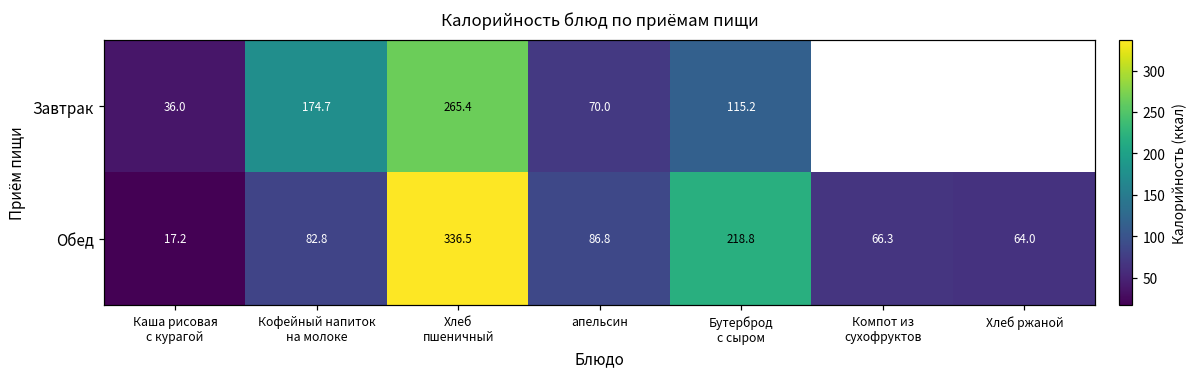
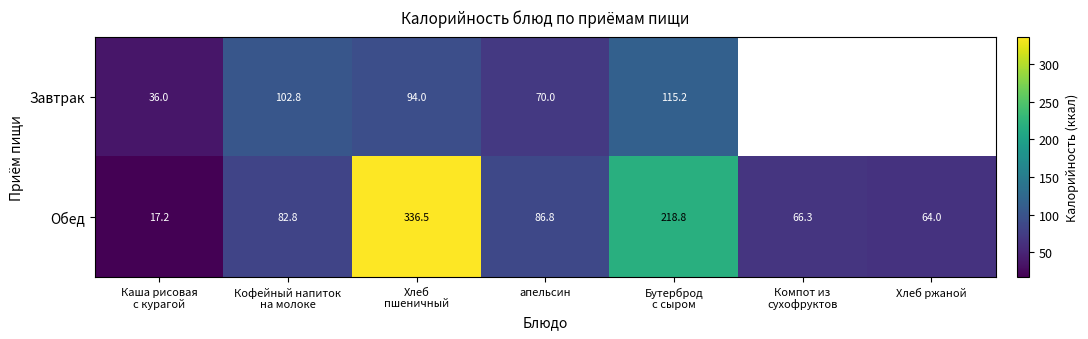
  {
    "Завтрак": {
      "Каша рисовая с курагой": 36.0,
-     "Кофейный напиток на молоке": 174.7,
-     "Хлеб пшеничный": 265.4,
+     "Кофейный напиток на молоке": 102.8,
+     "Хлеб пшеничный": 94.0,
      "апельсин": 70.0,
      "Бутерброд с сыром": 115.2
    },
    "Обед": {
      "Каша рисовая с курагой": 17.2,
      "Кофейный напиток на молоке": 82.8,
      "Хлеб пшеничный": 336.5,
      "апельсин": 86.8,
      "Бутерброд с сыром": 218.8,
      "Компот из сухофруктов": 66.3,
      "Хлеб ржаной": 64.0
    }
  }
